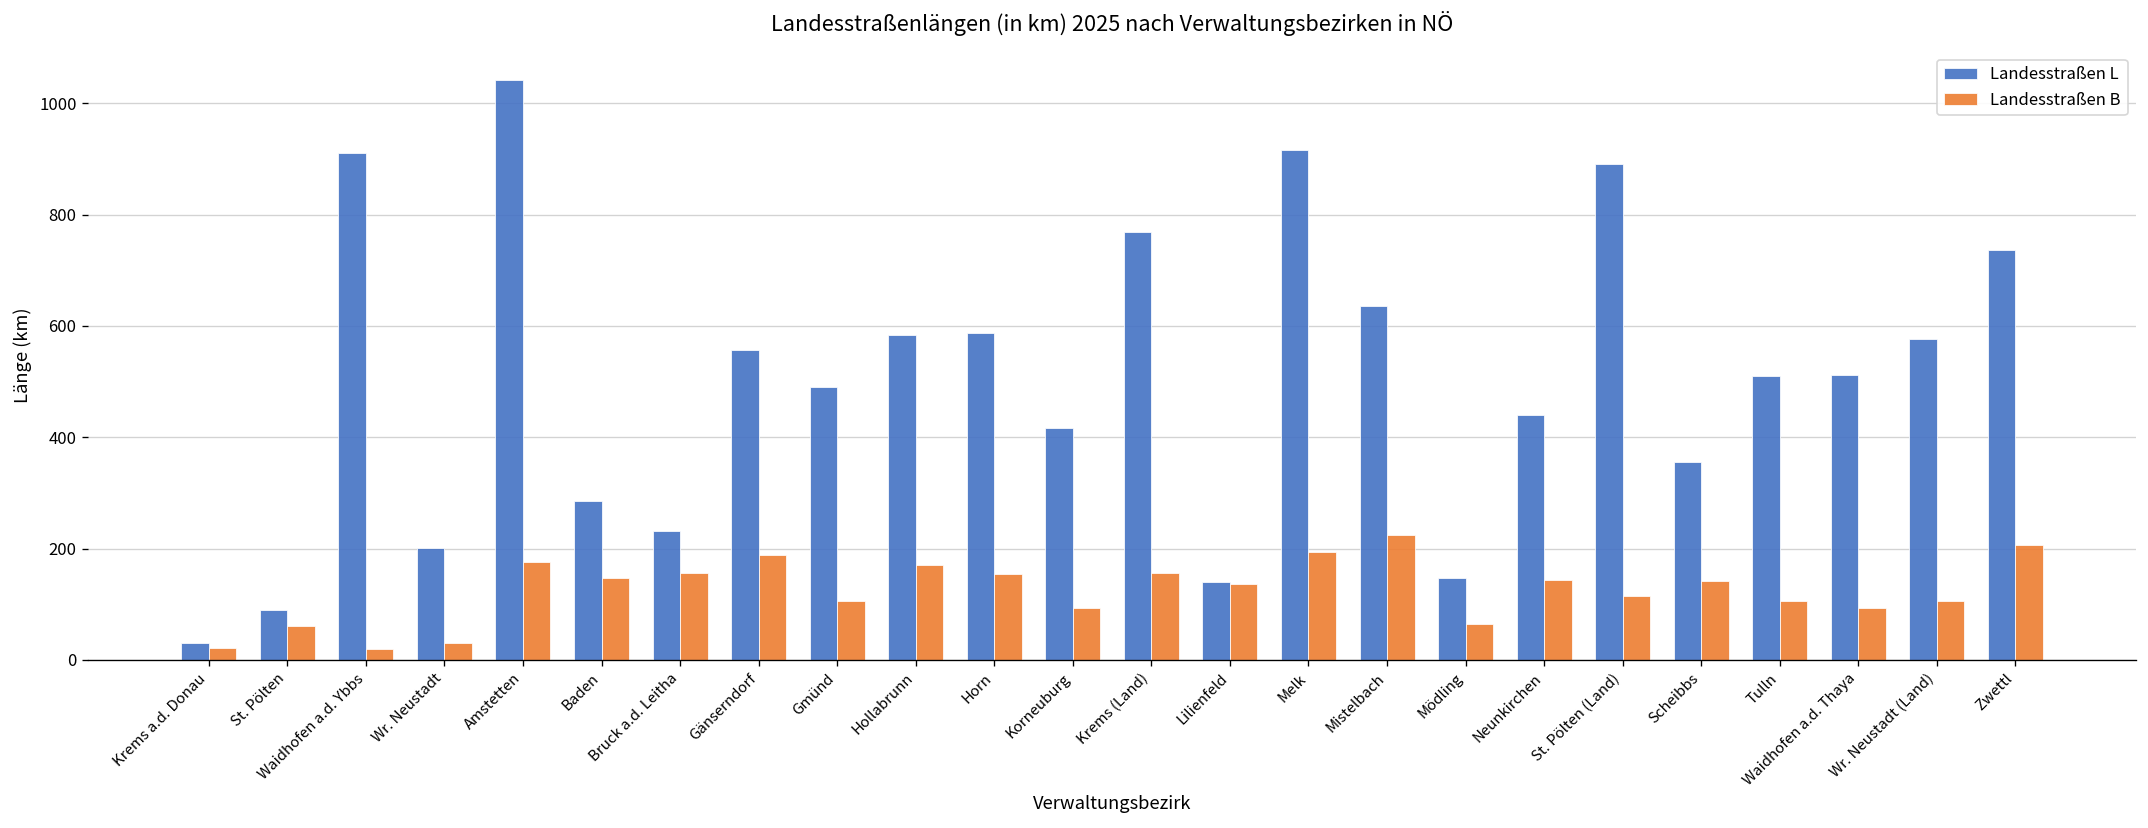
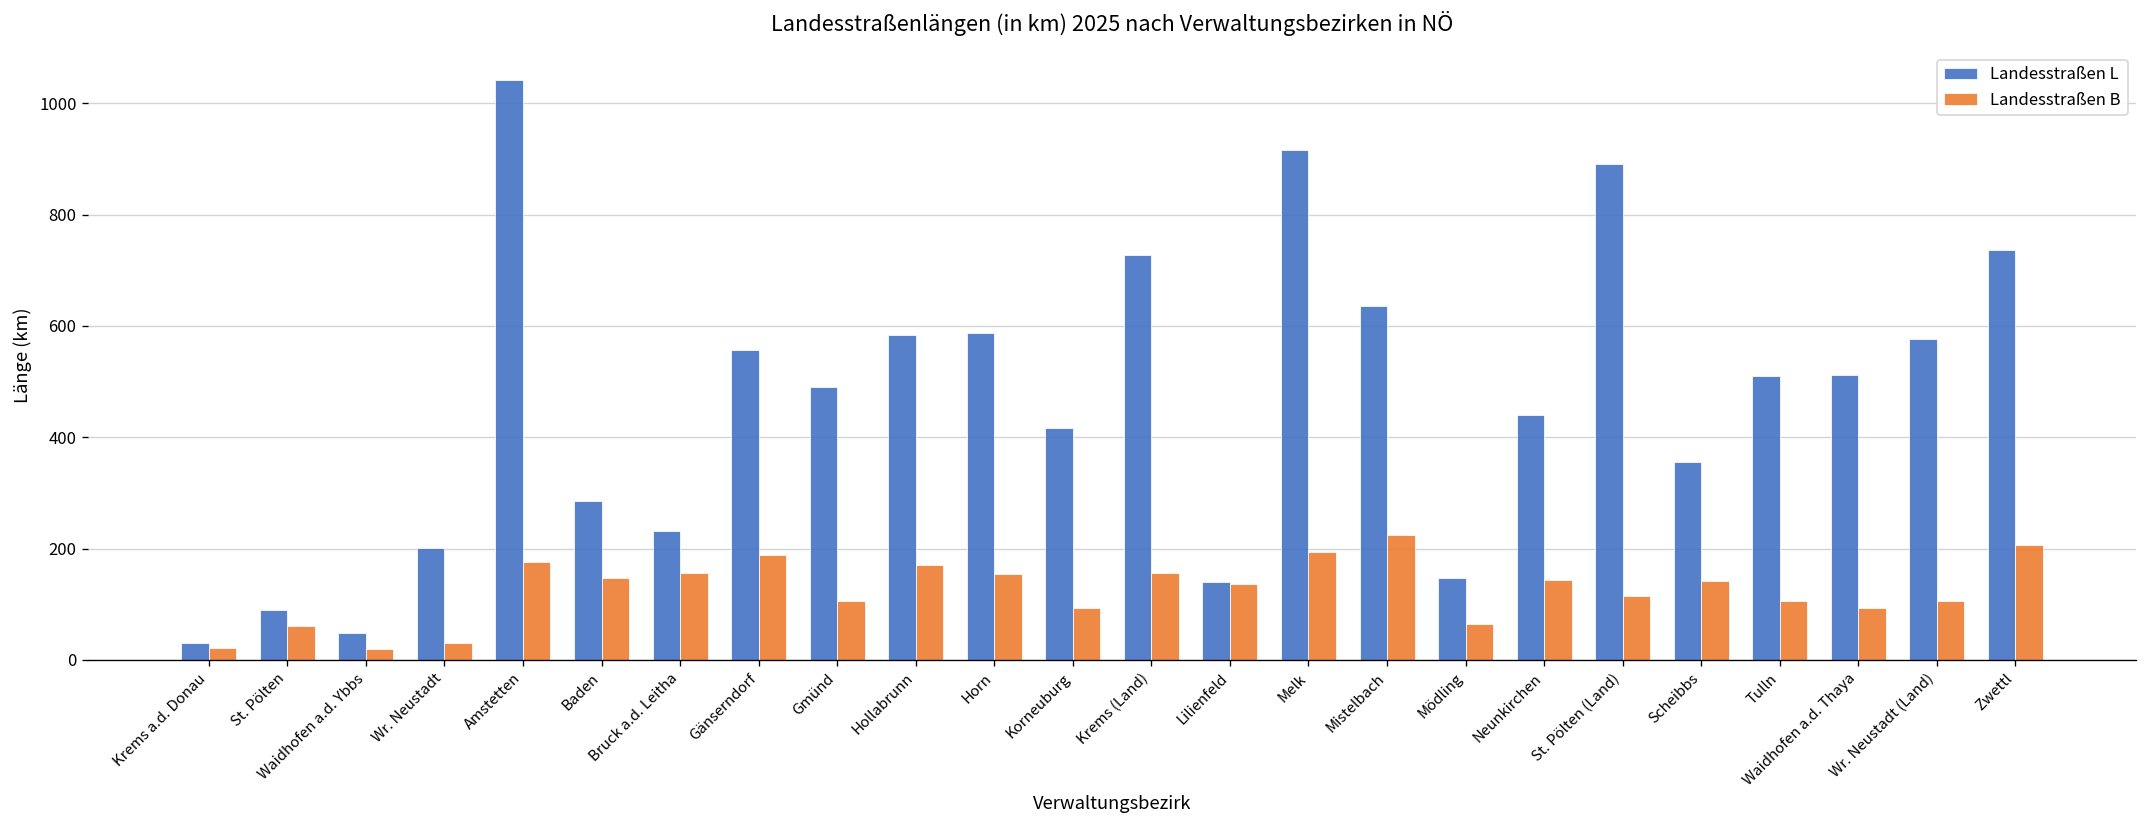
  {
    "Landesstraßen L": {
      "Krems a.d. Donau": 30,
      "St. Pölten": 90,
-     "Waidhofen a.d. Ybbs": 910,
+     "Waidhofen a.d. Ybbs": 50,
      "Wr. Neustadt": 200,
      "Amstetten": 1040,
      "Baden": 290,
      "Bruck a.d. Leitha": 230,
      "Gänserndorf": 560,
      "Gmünd": 490,
      "Hollabrunn": 580,
      "Horn": 590,
      "Korneuburg": 420,
-     "Krems (Land)": 770,
+     "Krems (Land)": 730,
      "Lilienfeld": 140,
      "Melk": 920,
      "Mistelbach": 630,
      "Mödling": 150,
      "Neunkirchen": 440,
      "St. Pölten (Land)": 890,
      "Scheibbs": 360,
      "Tulln": 510,
      "Waidhofen a.d. Thaya": 510,
      "Wr. Neustadt (Land)": 580,
      "Zwettl": 740
    },
    "Landesstraßen B": {
      "Krems a.d. Donau": 20,
      "St. Pölten": 60,
      "Waidhofen a.d. Ybbs": 20,
      "Wr. Neustadt": 30,
      "Amstetten": 180,
      "Baden": 150,
      "Bruck a.d. Leitha": 160,
      "Gänserndorf": 190,
      "Gmünd": 100,
      "Hollabrunn": 170,
      "Horn": 150,
      "Korneuburg": 90,
      "Krems (Land)": 160,
      "Lilienfeld": 140,
      "Melk": 190,
      "Mistelbach": 220,
      "Mödling": 60,
      "Neunkirchen": 140,
      "St. Pölten (Land)": 120,
      "Scheibbs": 140,
      "Tulln": 110,
      "Waidhofen a.d. Thaya": 90,
      "Wr. Neustadt (Land)": 110,
      "Zwettl": 210
    }
  }
